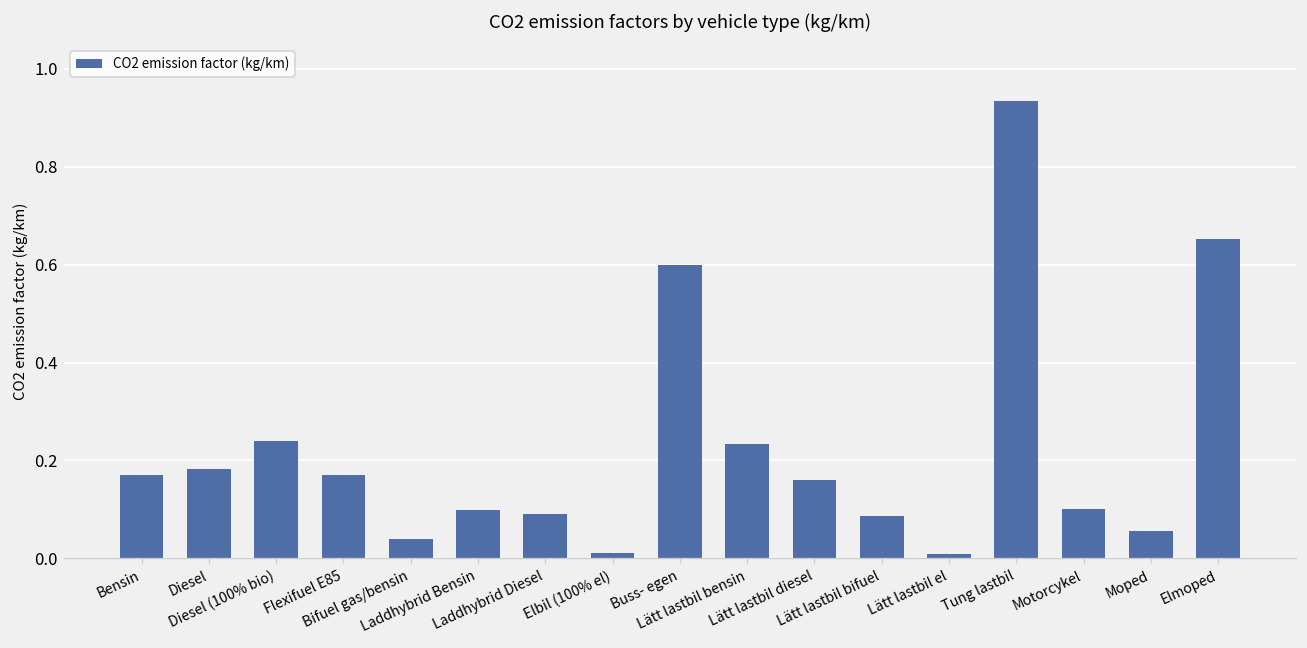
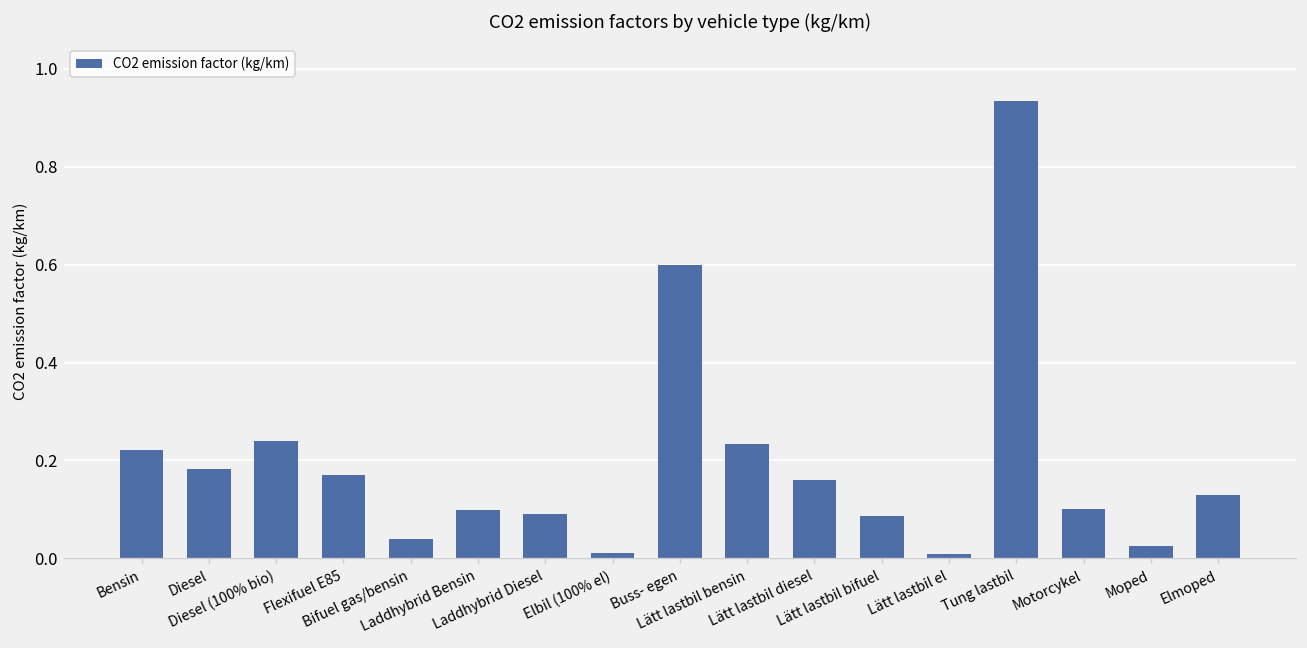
  {
-   "Bensin": 0.17,
+   "Bensin": 0.22,
    "Diesel": 0.18,
    "Diesel (100% bio)": 0.24,
    "Flexifuel E85": 0.17,
    "Bifuel gas/bensin": 0.04,
    "Laddhybrid Bensin": 0.10,
    "Laddhybrid Diesel": 0.09,
    "Elbil (100% el)": 0.01,
    "Buss- egen": 0.60,
    "Lätt lastbil bensin": 0.23,
    "Lätt lastbil diesel": 0.16,
    "Lätt lastbil bifuel": 0.09,
    "Lätt lastbil el": 0.01,
    "Tung lastbil": 0.93,
    "Motorcykel": 0.10,
-   "Moped": 0.06,
-   "Elmoped": 0.65
+   "Moped": 0.03,
+   "Elmoped": 0.13
  }
